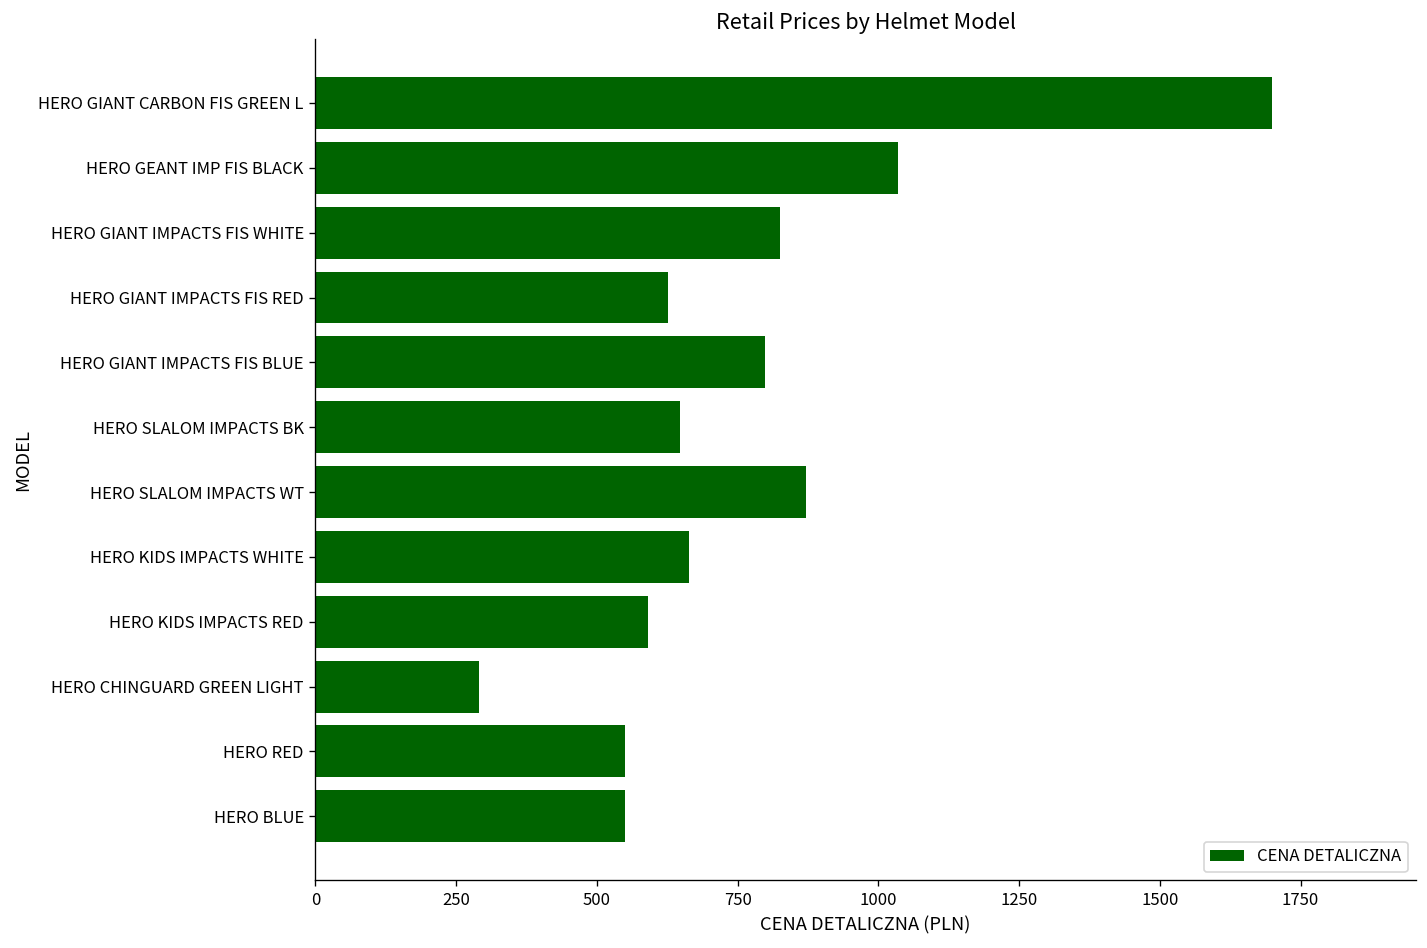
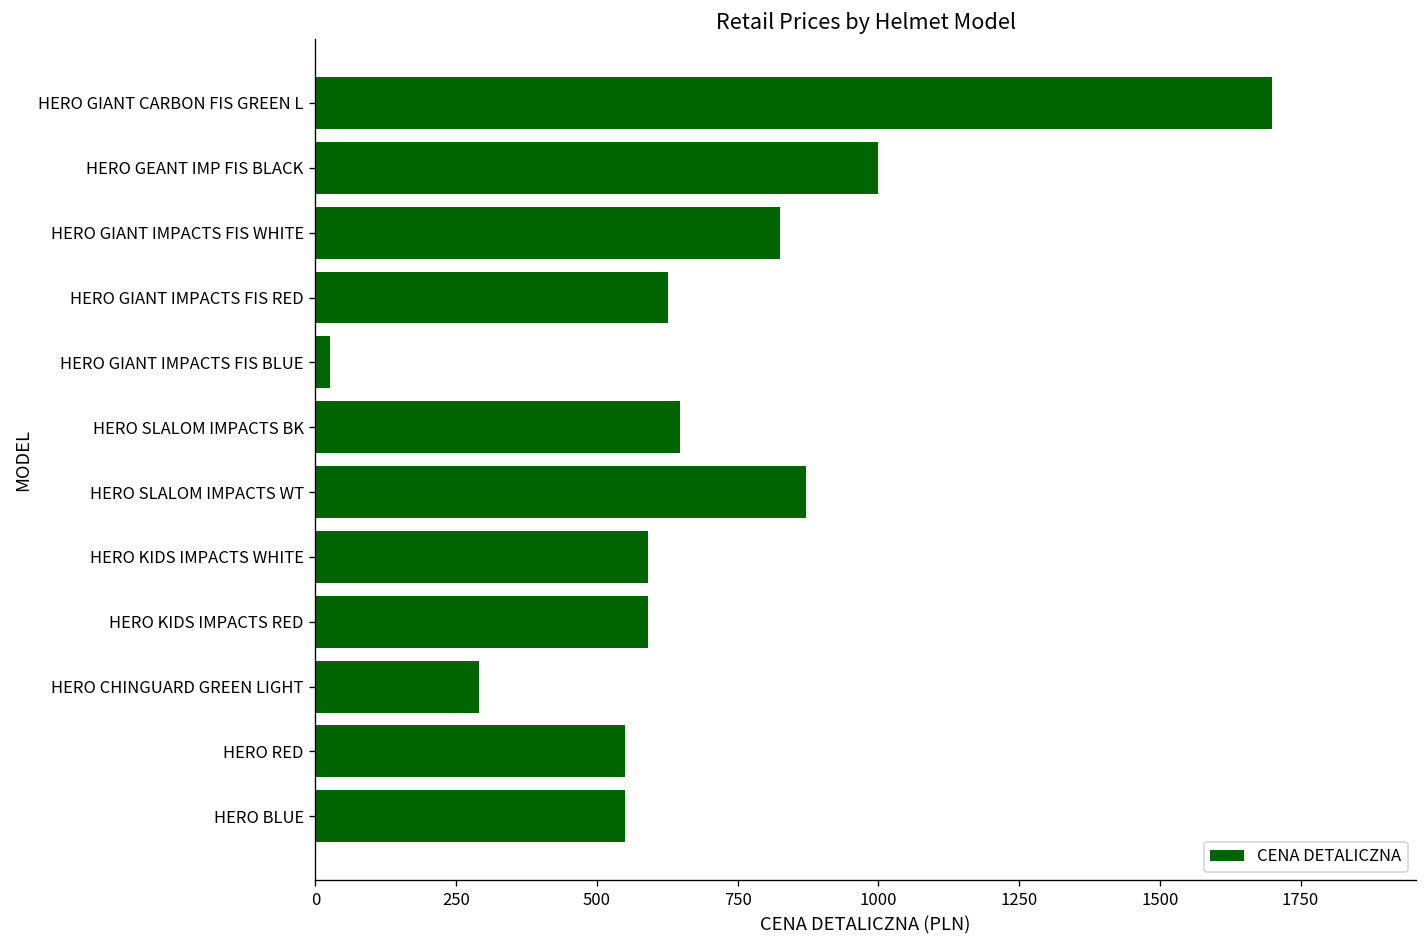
  {
    "HERO GIANT CARBON FIS GREEN L": 1700,
-   "HERO GEANT IMP FIS BLACK": 1030,
+   "HERO GEANT IMP FIS BLACK": 1000,
    "HERO GIANT IMPACTS FIS WHITE": 830,
    "HERO GIANT IMPACTS FIS RED": 630,
-   "HERO GIANT IMPACTS FIS BLUE": 800,
+   "HERO GIANT IMPACTS FIS BLUE": 30,
    "HERO SLALOM IMPACTS BK": 650,
    "HERO SLALOM IMPACTS WT": 870,
-   "HERO KIDS IMPACTS WHITE": 660,
+   "HERO KIDS IMPACTS WHITE": 590,
    "HERO KIDS IMPACTS RED": 590,
    "HERO CHINGUARD GREEN LIGHT": 290,
    "HERO RED": 550,
    "HERO BLUE": 550
  }
